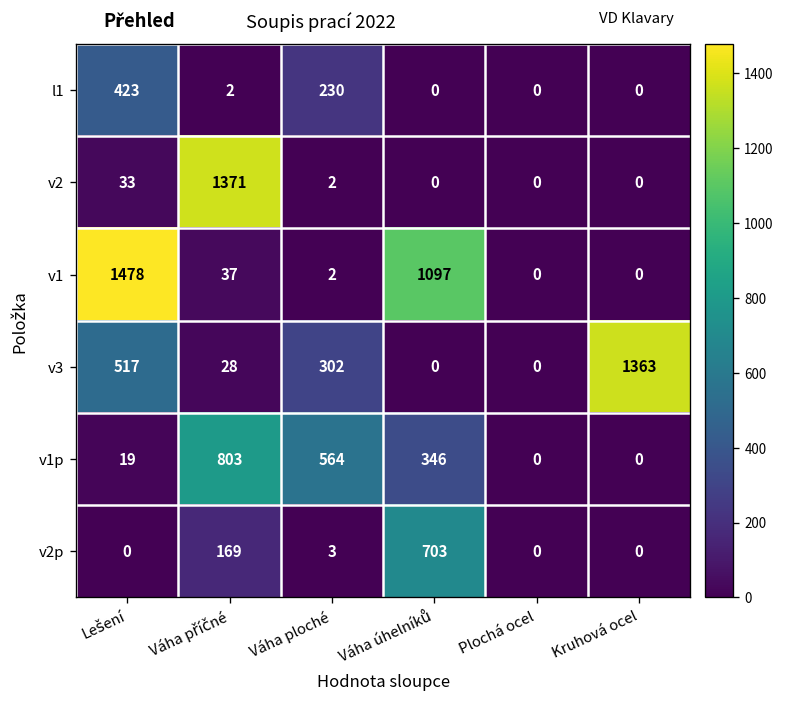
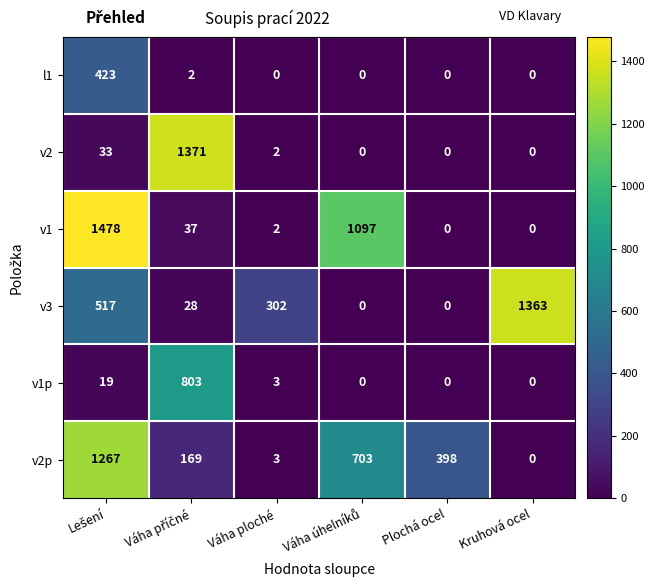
  {
    "l1": {
      "Lešení": 423,
      "Váha příčné": 2,
-     "Váha ploché": 230,
+     "Váha ploché": 0,
      "Váha úhelníků": 0,
      "Plochá ocel": 0,
      "Kruhová ocel": 0
    },
    "v2": {
      "Lešení": 33,
      "Váha příčné": 1371,
      "Váha ploché": 2,
      "Váha úhelníků": 0,
      "Plochá ocel": 0,
      "Kruhová ocel": 0
    },
    "v1": {
      "Lešení": 1478,
      "Váha příčné": 37,
      "Váha ploché": 2,
      "Váha úhelníků": 1097,
      "Plochá ocel": 0,
      "Kruhová ocel": 0
    },
    "v3": {
      "Lešení": 517,
      "Váha příčné": 28,
      "Váha ploché": 302,
      "Váha úhelníků": 0,
      "Plochá ocel": 0,
      "Kruhová ocel": 1363
    },
    "v1p": {
      "Lešení": 19,
      "Váha příčné": 803,
-     "Váha ploché": 564,
-     "Váha úhelníků": 346,
+     "Váha ploché": 3,
+     "Váha úhelníků": 0,
      "Plochá ocel": 0,
      "Kruhová ocel": 0
    },
    "v2p": {
-     "Lešení": 0,
+     "Lešení": 1267,
      "Váha příčné": 169,
      "Váha ploché": 3,
      "Váha úhelníků": 703,
-     "Plochá ocel": 0,
+     "Plochá ocel": 398,
      "Kruhová ocel": 0
    }
  }
